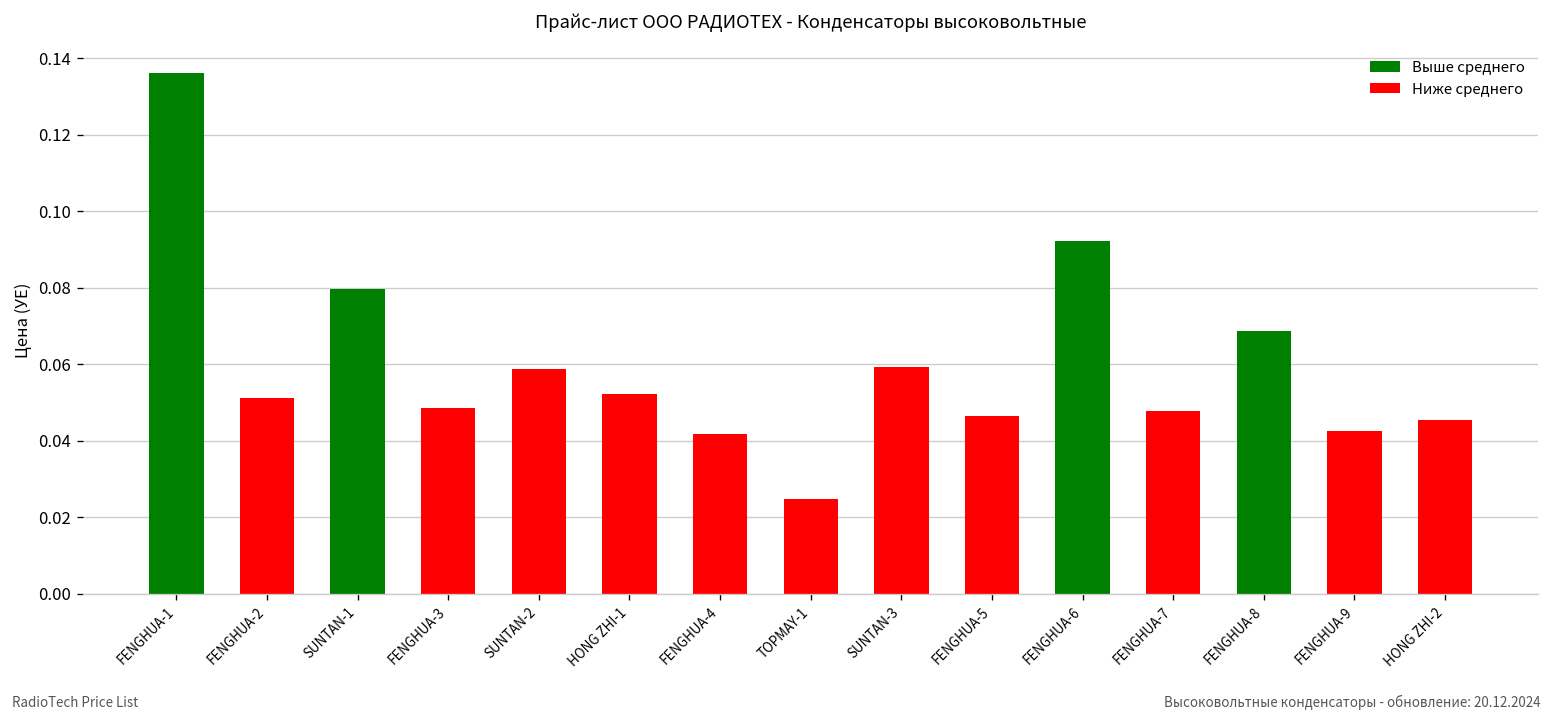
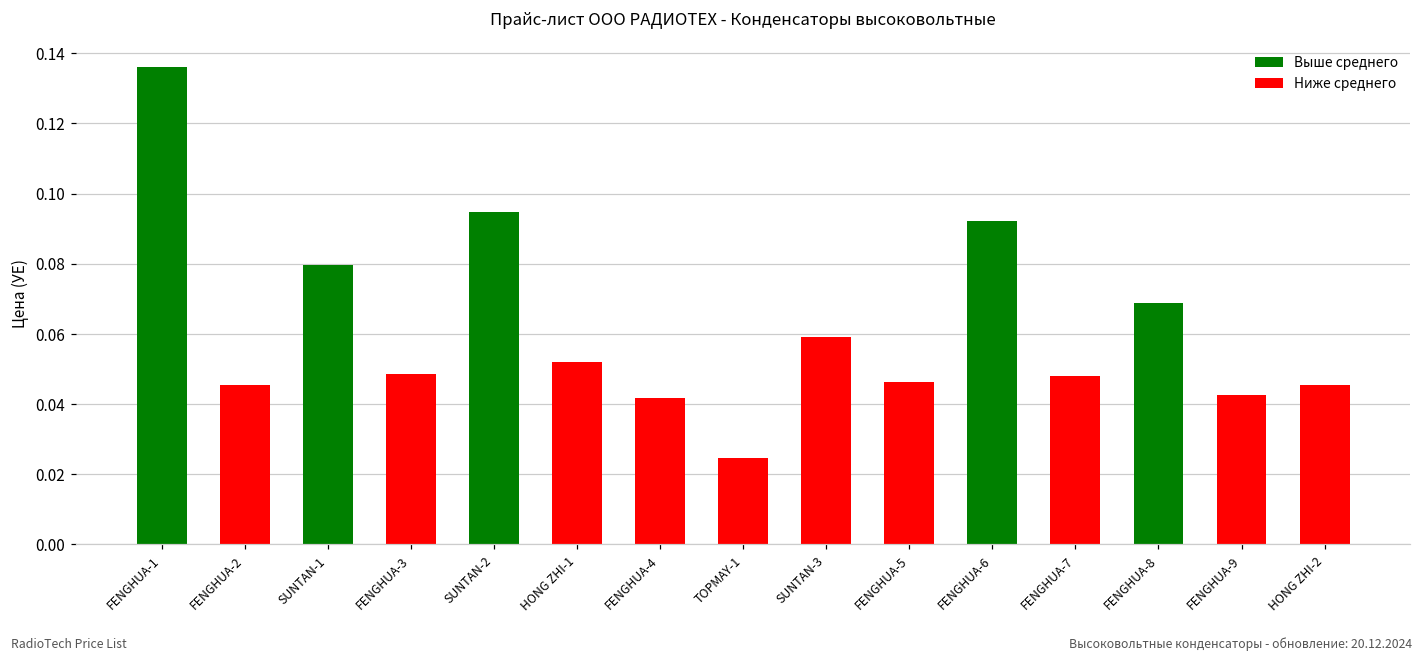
  {
    "FENGHUA-1": 0.136,
-   "FENGHUA-2": 0.051,
+   "FENGHUA-2": 0.046,
    "SUNTAN-1": 0.080,
    "FENGHUA-3": 0.049,
-   "SUNTAN-2": 0.059,
+   "SUNTAN-2": 0.095,
    "HONG ZHI-1": 0.052,
    "FENGHUA-4": 0.042,
    "TOPMAY-1": 0.025,
    "SUNTAN-3": 0.059,
    "FENGHUA-5": 0.046,
    "FENGHUA-6": 0.092,
    "FENGHUA-7": 0.048,
    "FENGHUA-8": 0.069,
    "FENGHUA-9": 0.043,
    "HONG ZHI-2": 0.045
  }
